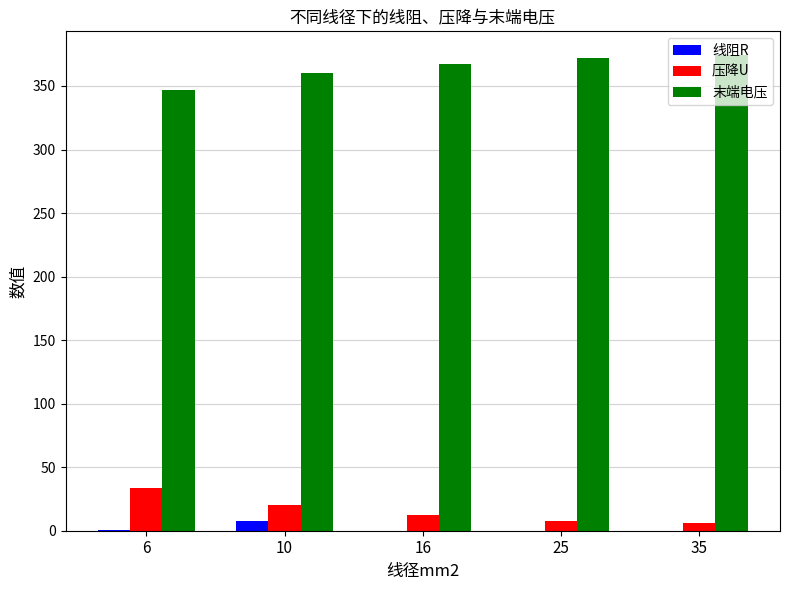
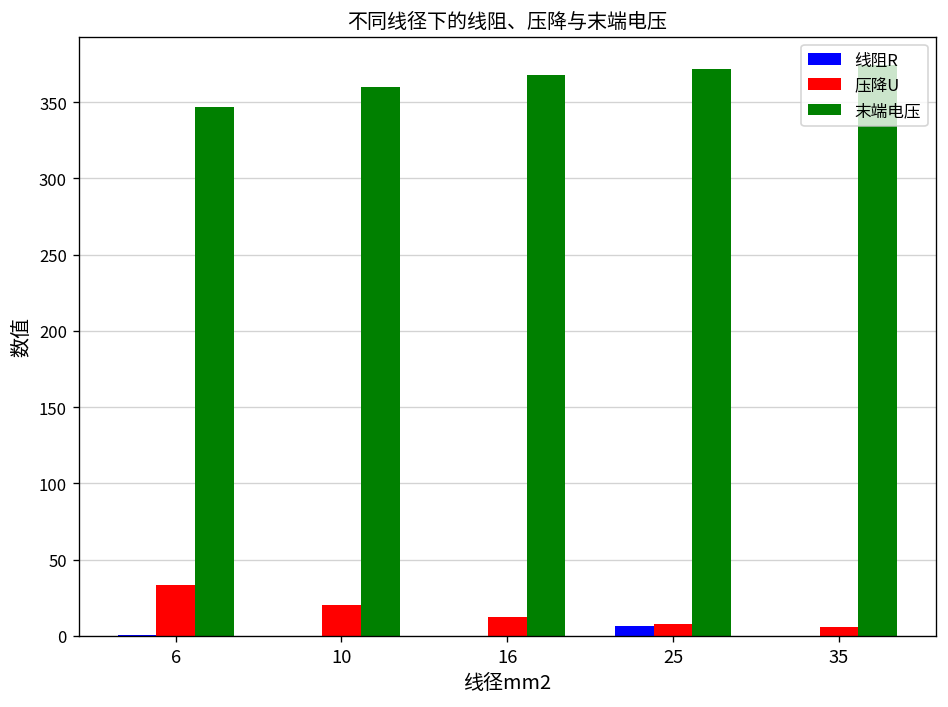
  {
    "线阻R": {
-     "10": 7,
-     "25": 0
+     "10": 0,
+     "25": 7
    },
    "压降U": {
      "6": 33,
      "10": 20,
      "16": 13,
      "25": 8,
      "35": 6
    },
    "末端电压": {
      "6": 347,
      "10": 360,
      "16": 368,
      "25": 372
    }
  }
